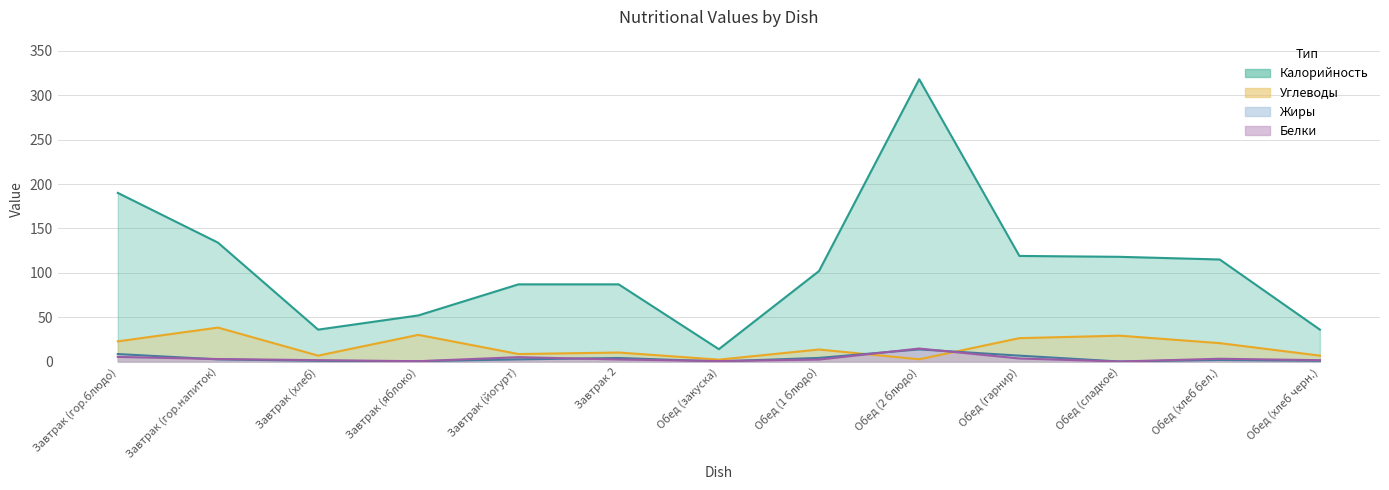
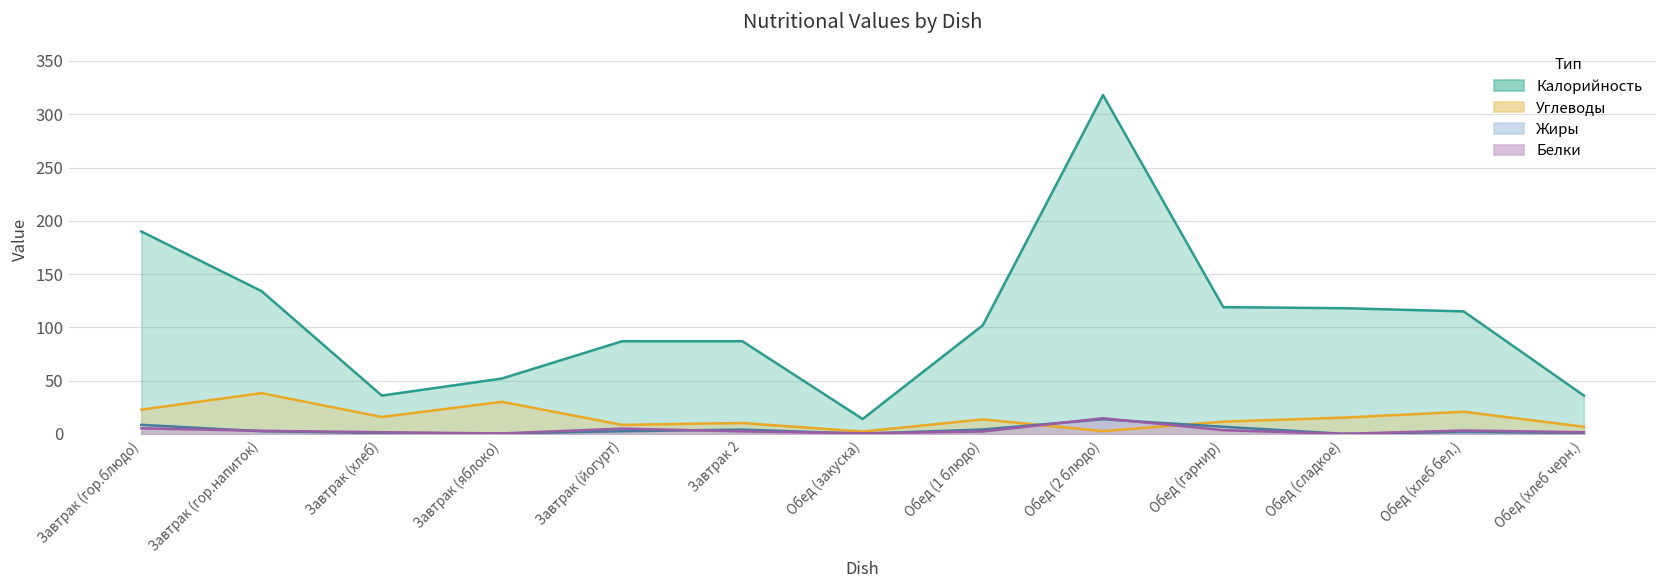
  {
    "Углеводы": {
      "Завтрак (гор.блюдо)": 20,
      "Завтрак (гор.напиток)": 40,
-     "Завтрак (хлеб)": 10,
+     "Завтрак (хлеб)": 20,
      "Завтрак (яблоко)": 30,
      "Завтрак (йогурт)": 10,
      "Завтрак 2": 10,
      "Обед (1 блюдо)": 10,
      "Обед (2 блюдо)": 0,
-     "Обед (гарнир)": 30,
-     "Обед (сладкое)": 30,
+     "Обед (гарнир)": 10,
+     "Обед (сладкое)": 20,
      "Обед (хлеб бел.)": 20,
      "Обед (хлеб черн.)": 10
    }
  }
